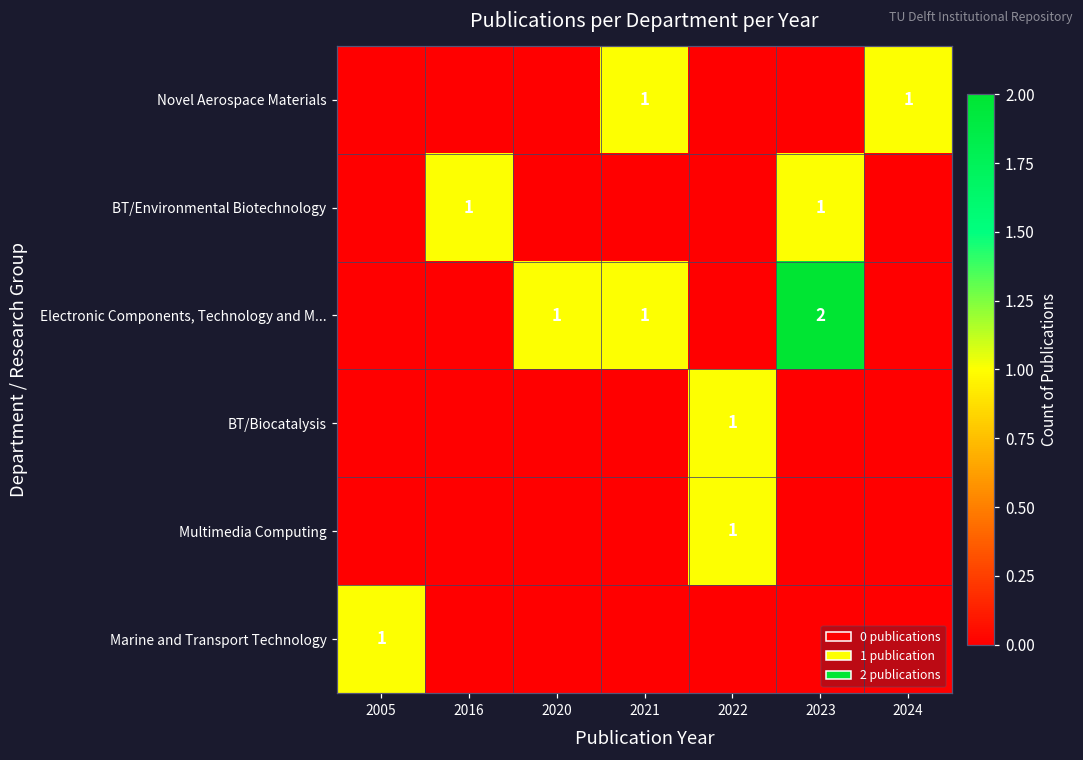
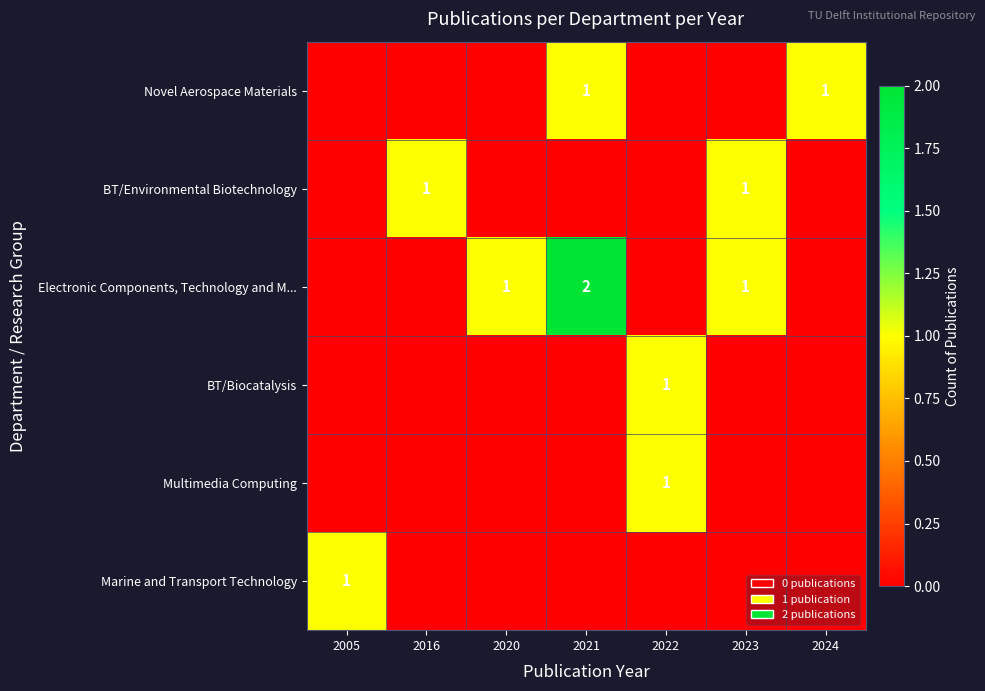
  {
    "Novel Aerospace Materials": {
      "2021": 1,
      "2024": 1
    },
    "BT/Environmental Biotechnology": {
      "2016": 1,
      "2023": 1
    },
    "Electronic Components, Technology and M...": {
      "2020": 1,
-     "2021": 1,
-     "2023": 2
+     "2021": 2,
+     "2023": 1
    },
    "BT/Biocatalysis": {
      "2022": 1
    },
    "Multimedia Computing": {
      "2022": 1
    },
    "Marine and Transport Technology": {
      "2005": 1
    }
  }
